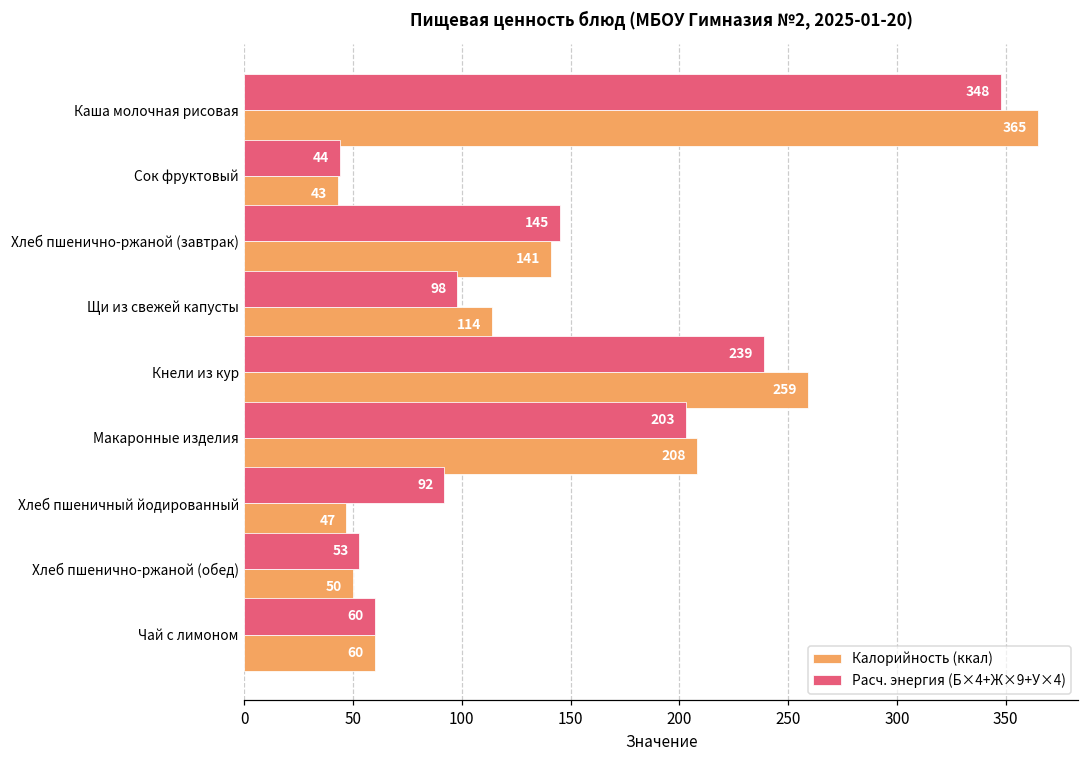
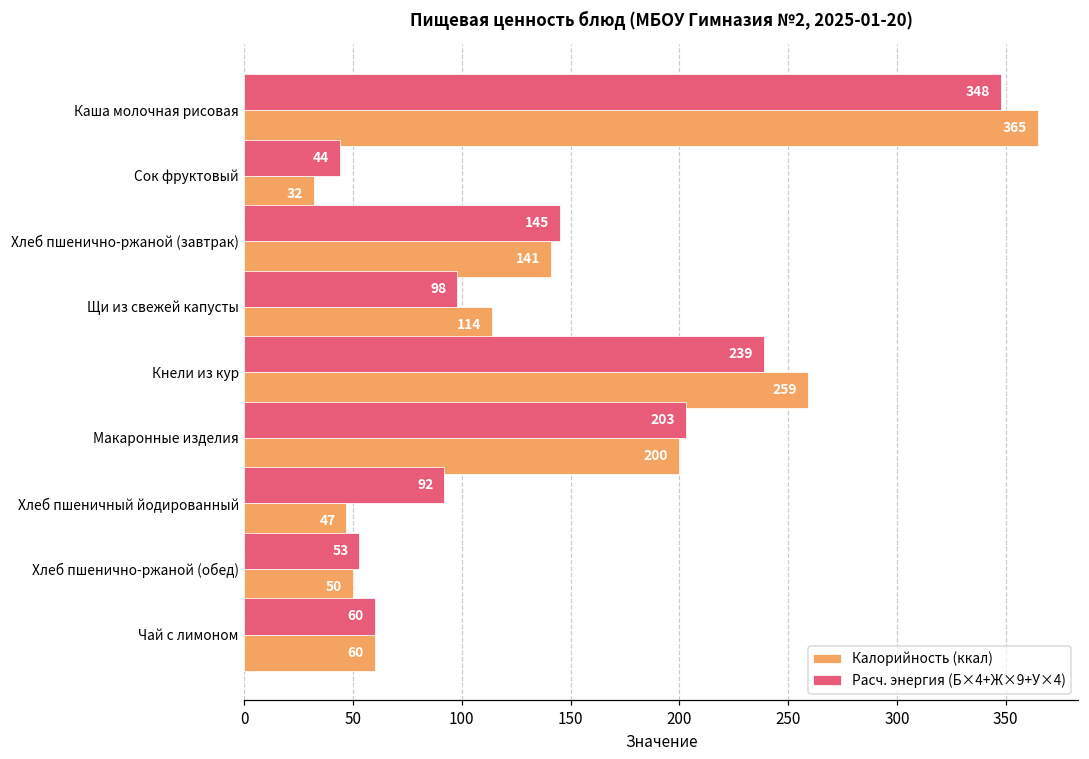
  {
    "Калорийность (ккал)": {
      "Каша молочная рисовая": 365,
-     "Сок фруктовый": 43,
+     "Сок фруктовый": 32,
      "Хлеб пшенично-ржаной (завтрак)": 141,
      "Щи из свежей капусты": 114,
      "Кнели из кур": 259,
-     "Макаронные изделия": 208,
+     "Макаронные изделия": 200,
      "Хлеб пшеничный йодированный": 47,
      "Хлеб пшенично-ржаной (обед)": 50,
      "Чай с лимоном": 60
    },
    "Расч. энергия (Б×4+Ж×9+У×4)": {
      "Каша молочная рисовая": 348,
      "Сок фруктовый": 44,
      "Хлеб пшенично-ржаной (завтрак)": 145,
      "Щи из свежей капусты": 98,
      "Кнели из кур": 239,
      "Макаронные изделия": 203,
      "Хлеб пшеничный йодированный": 92,
      "Хлеб пшенично-ржаной (обед)": 53,
      "Чай с лимоном": 60
    }
  }
